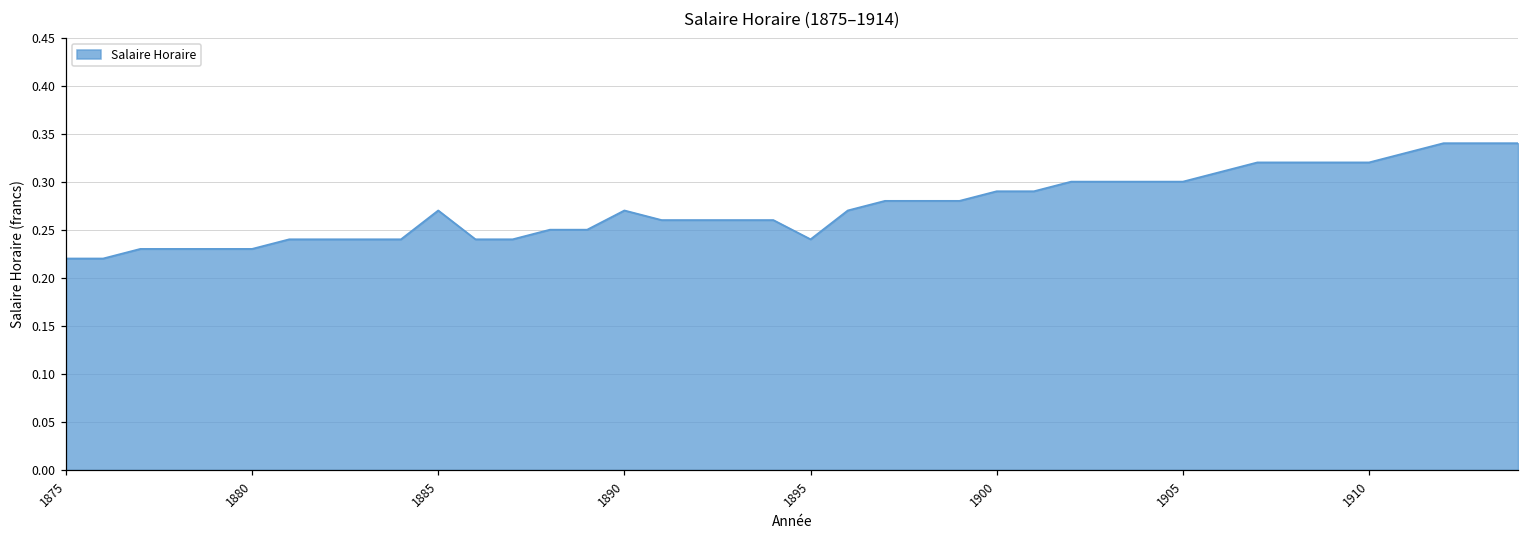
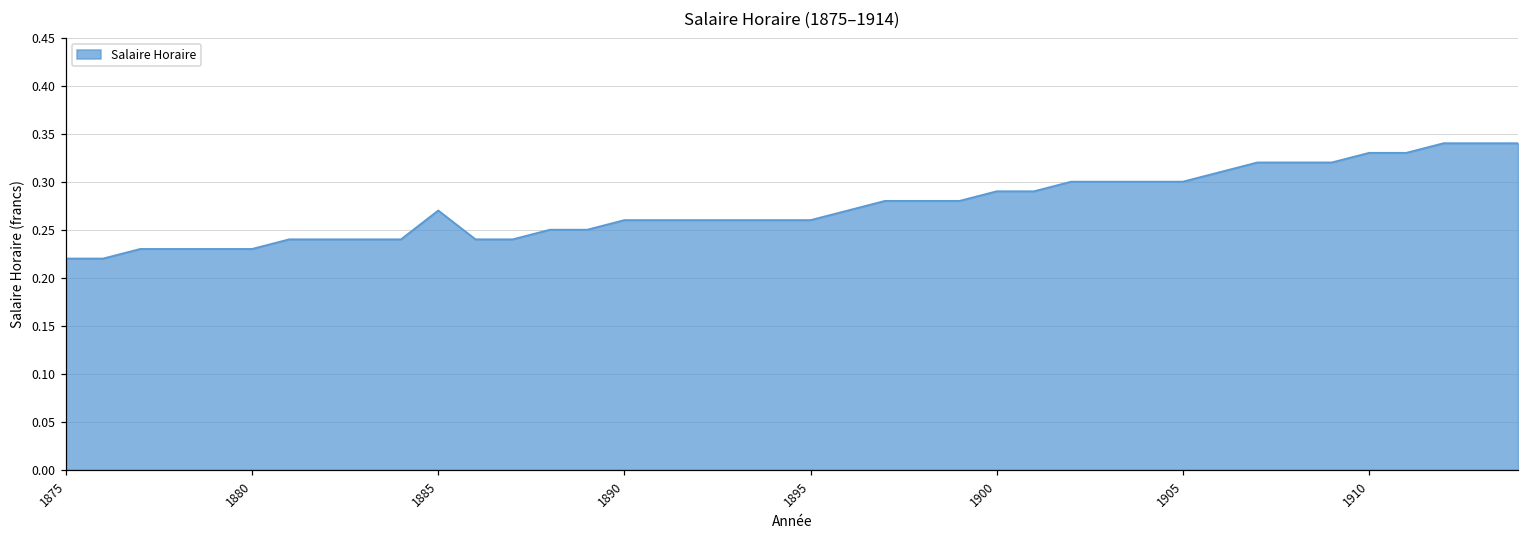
  {
    "1875": 0.22,
    "1880": 0.23,
    "1885": 0.27,
-   "1890": 0.27,
-   "1895": 0.24,
+   "1890": 0.26,
+   "1895": 0.26,
    "1900": 0.29,
    "1905": 0.30,
-   "1910": 0.32
+   "1910": 0.33
  }
